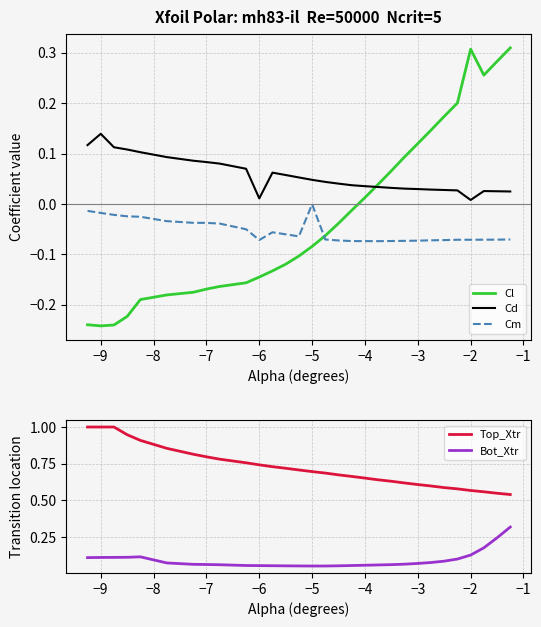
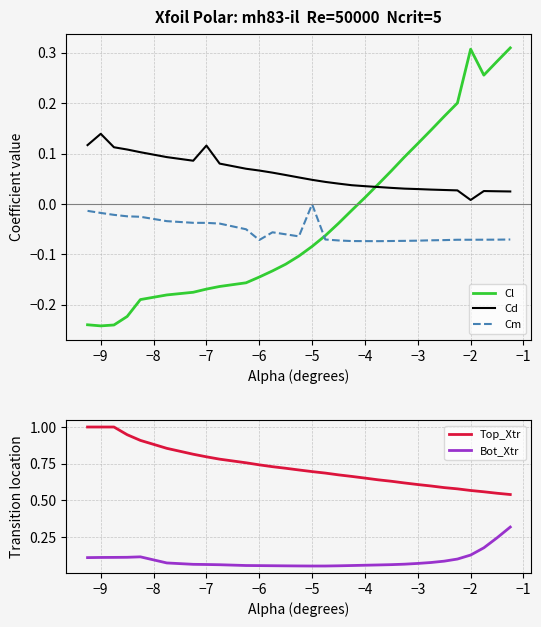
  {
    "Xfoil Polar: mh83-il Re=50000 Ncrit=5": {
      "Cl": {
        "−9": -0.24,
        "−7": -0.17,
        "−6": -0.15,
        "−5": -0.08,
        "−4": 0.01,
        "−3": 0.12,
        "−2": 0.31
      },
      "Cd": {
        "−9": 0.14,
-       "−7": 0.08,
-       "−6": 0.01,
+       "−7": 0.12,
+       "−6": 0.07,
        "−5": 0.05,
        "−4": 0.04,
        "−3": 0.03,
        "−2": 0.01
      },
      "Cm": {
        "−9": -0.02,
        "−7": -0.04,
        "−6": -0.07,
        "−5": 0.00,
        "−4": -0.07,
        "−3": -0.07,
        "−2": -0.07
      }
    }
  }
